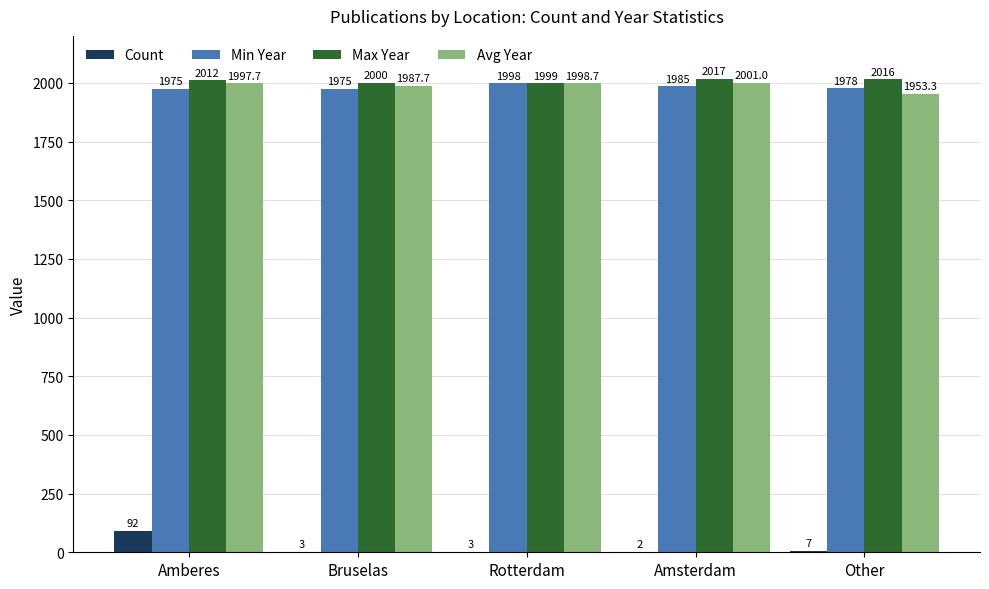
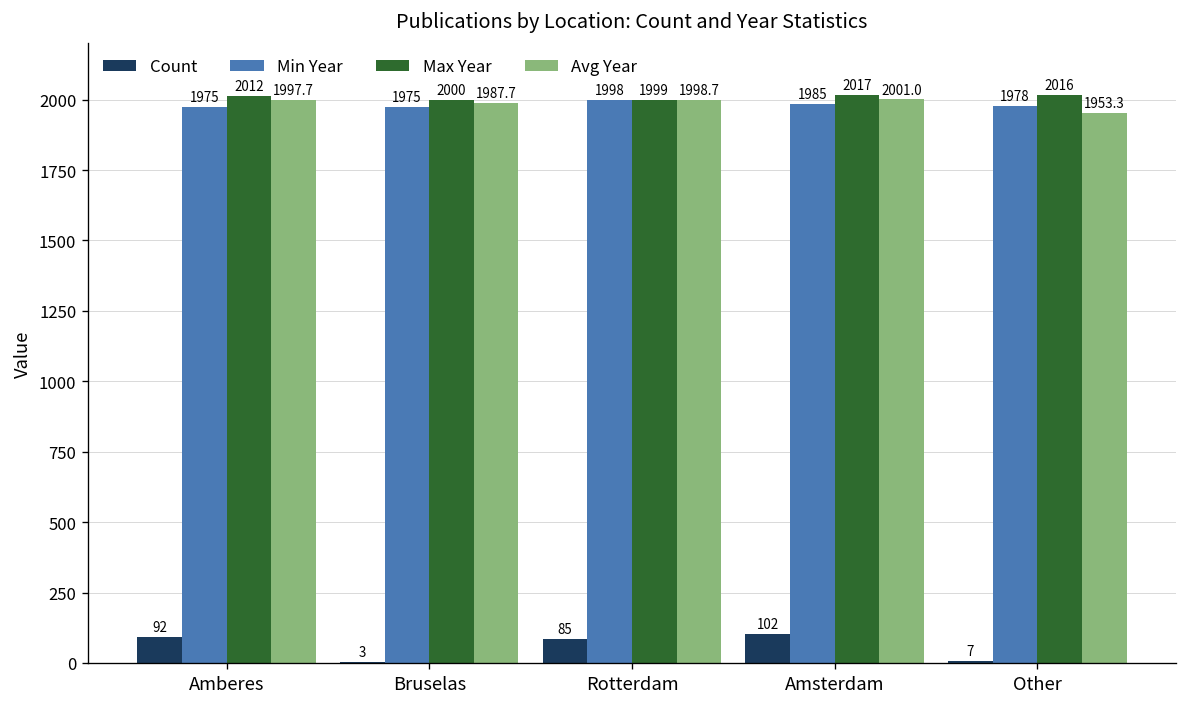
  {
    "Count": {
      "Amberes": 92,
      "Bruselas": 3,
-     "Rotterdam": 3,
-     "Amsterdam": 2,
+     "Rotterdam": 85,
+     "Amsterdam": 102,
      "Other": 7
    },
    "Min Year": {
      "Amberes": 1975,
      "Bruselas": 1975,
      "Rotterdam": 1998,
      "Amsterdam": 1985,
      "Other": 1978
    },
    "Max Year": {
      "Amberes": 2012,
      "Bruselas": 2000,
      "Rotterdam": 1999,
      "Amsterdam": 2017,
      "Other": 2016
    },
    "Avg Year": {
      "Amberes": 1997.7,
      "Bruselas": 1987.7,
      "Rotterdam": 1998.7,
      "Amsterdam": 2001.0,
      "Other": 1953.3
    }
  }
